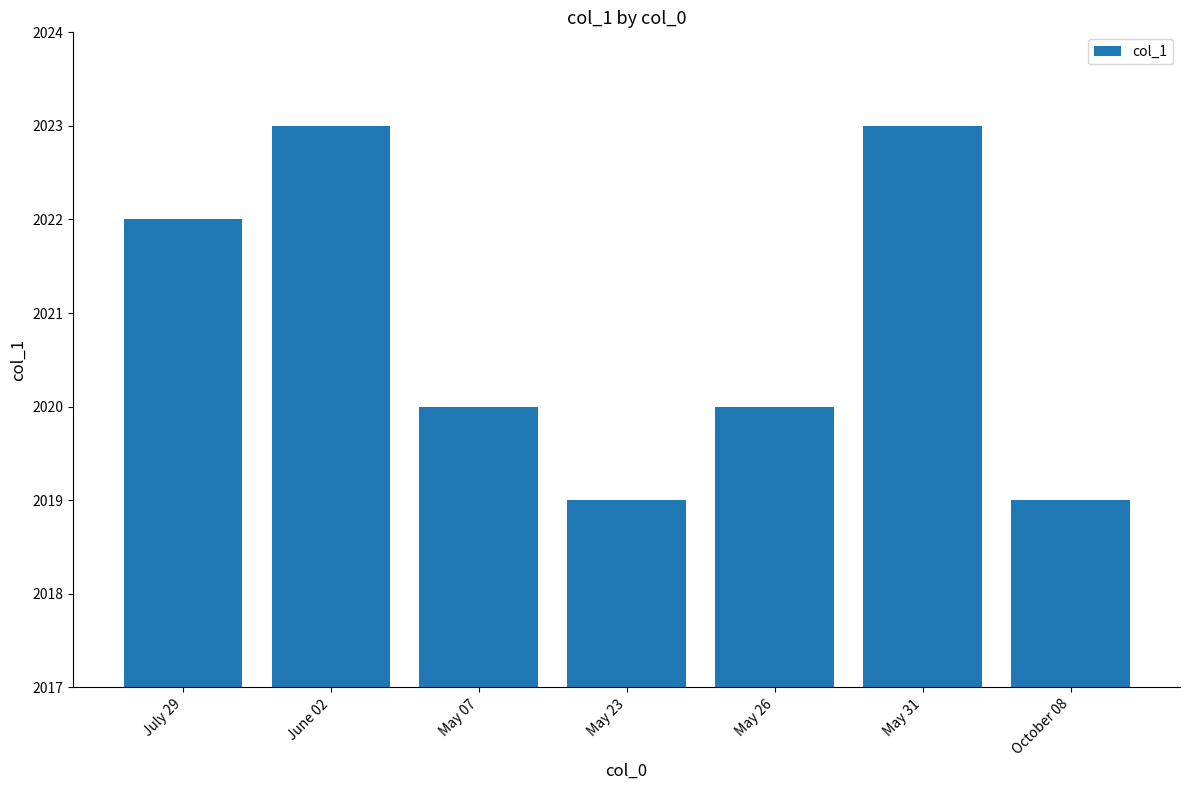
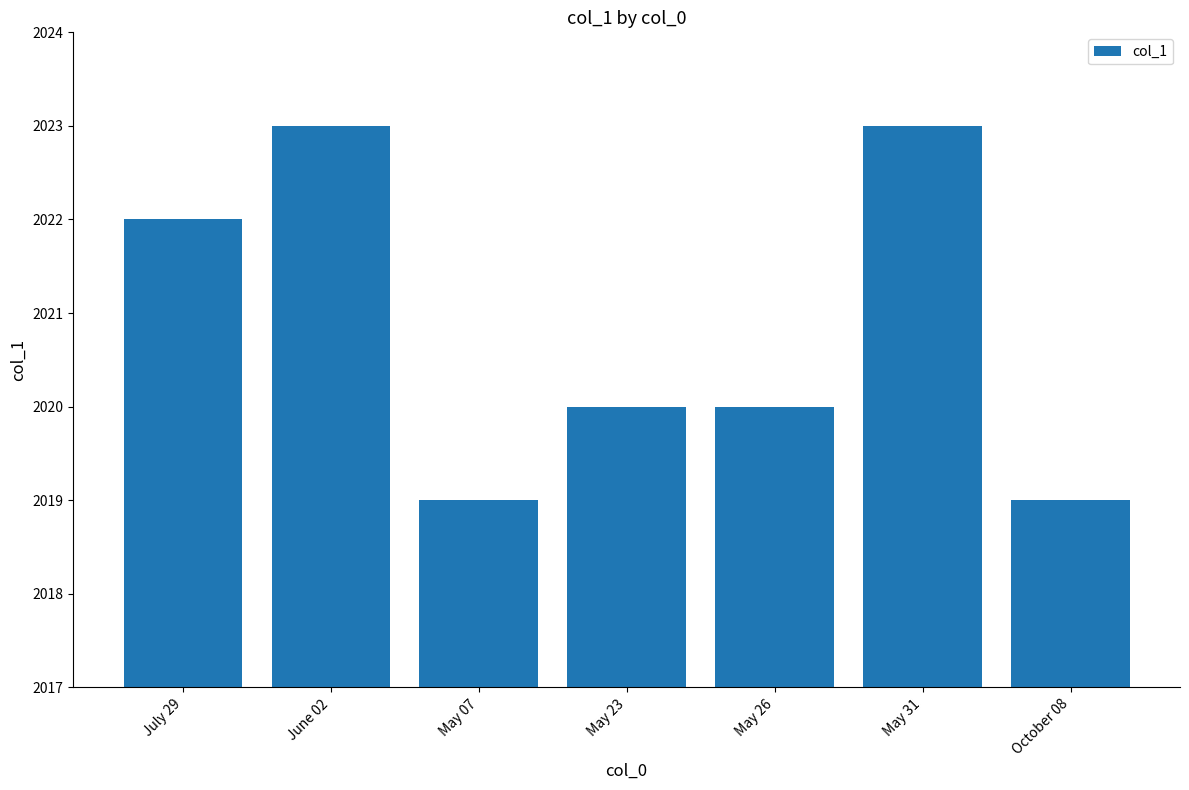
  {
    "July 29": 2022,
    "June 02": 2023,
-   "May 07": 2020,
-   "May 23": 2019,
+   "May 07": 2019,
+   "May 23": 2020,
    "May 26": 2020,
    "May 31": 2023,
    "October 08": 2019
  }
